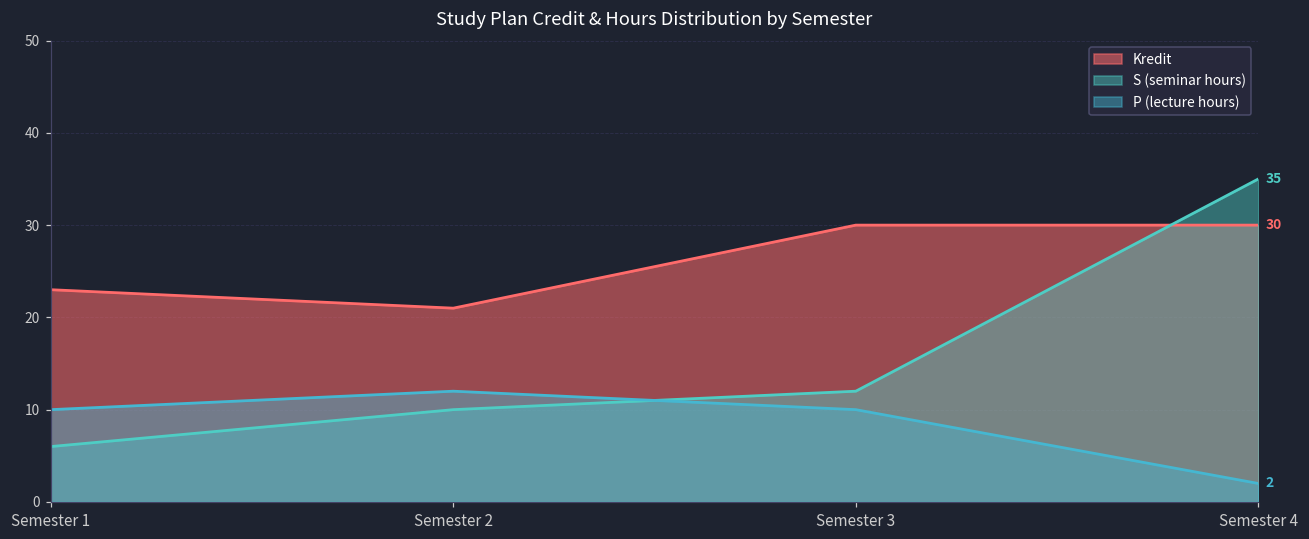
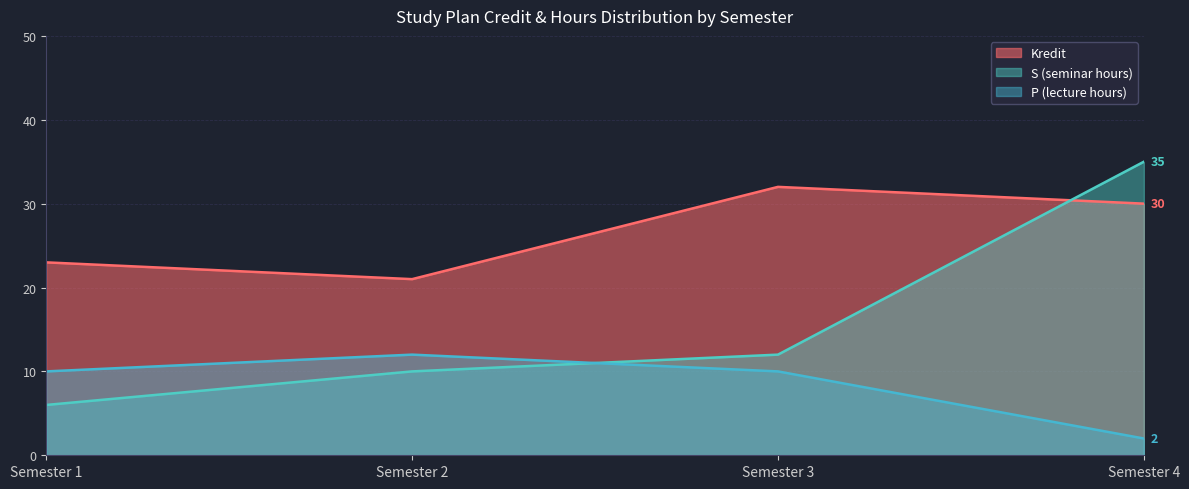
  {
    "Kredit": {
      "Semester 1": 23,
      "Semester 2": 21,
-     "Semester 3": 30
+     "Semester 3": 32
    }
  }
